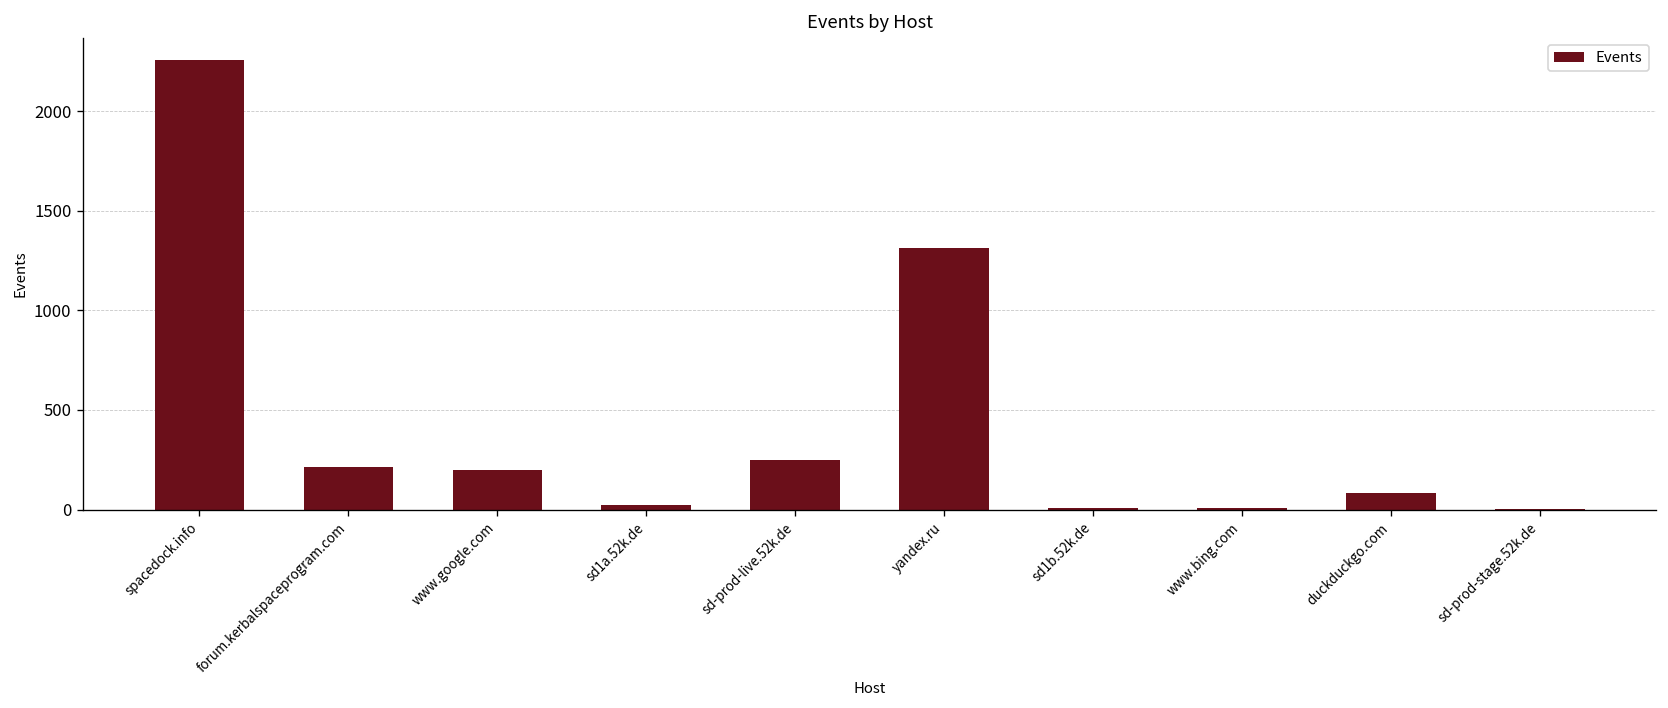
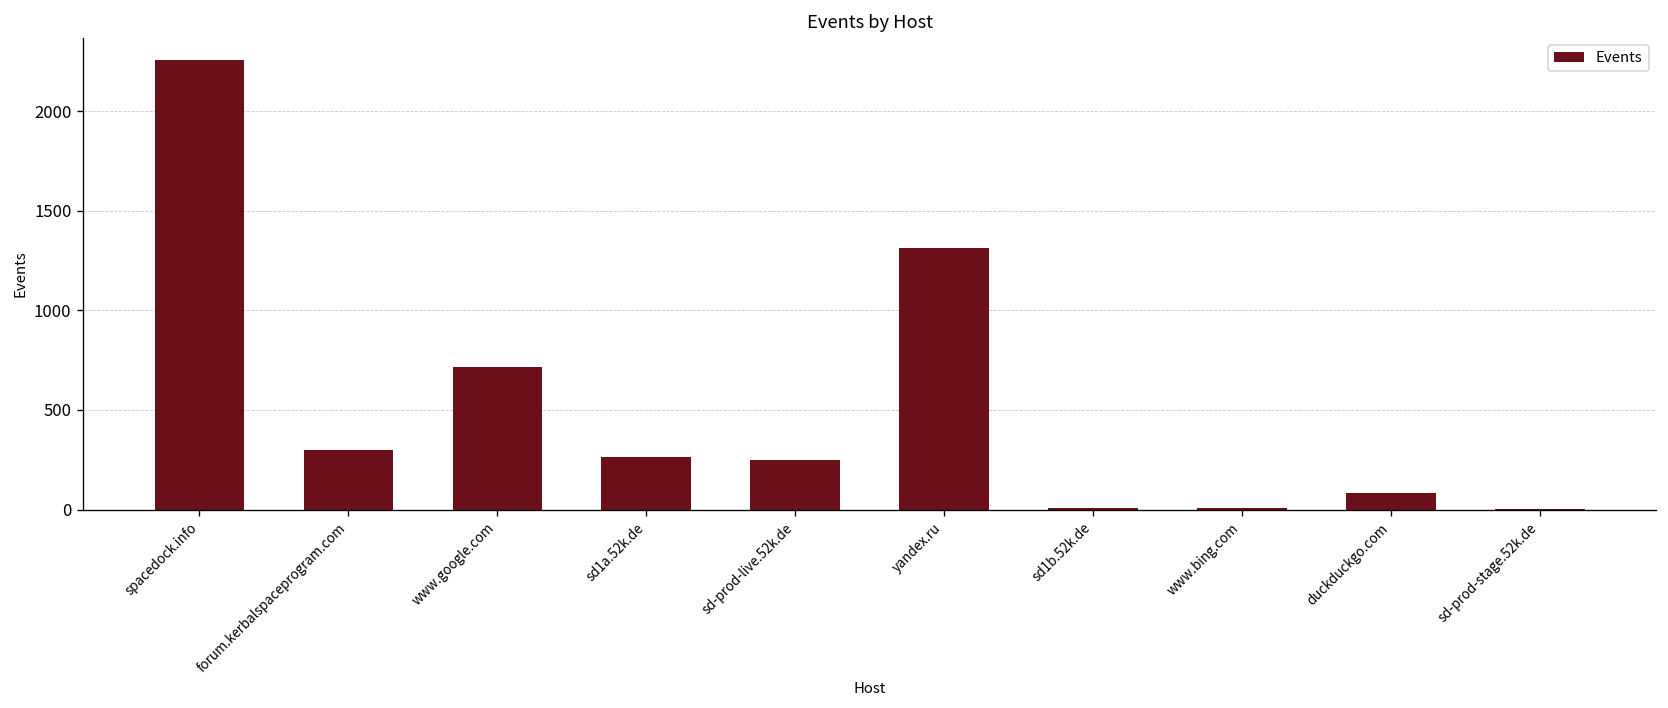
  {
    "spacedock.info": 2260,
-   "forum.kerbalspaceprogram.com": 210,
-   "www.google.com": 200,
-   "sd1a.52k.de": 20,
+   "forum.kerbalspaceprogram.com": 300,
+   "www.google.com": 720,
+   "sd1a.52k.de": 260,
    "sd-prod-live.52k.de": 250,
    "yandex.ru": 1310,
    "duckduckgo.com": 80
  }
